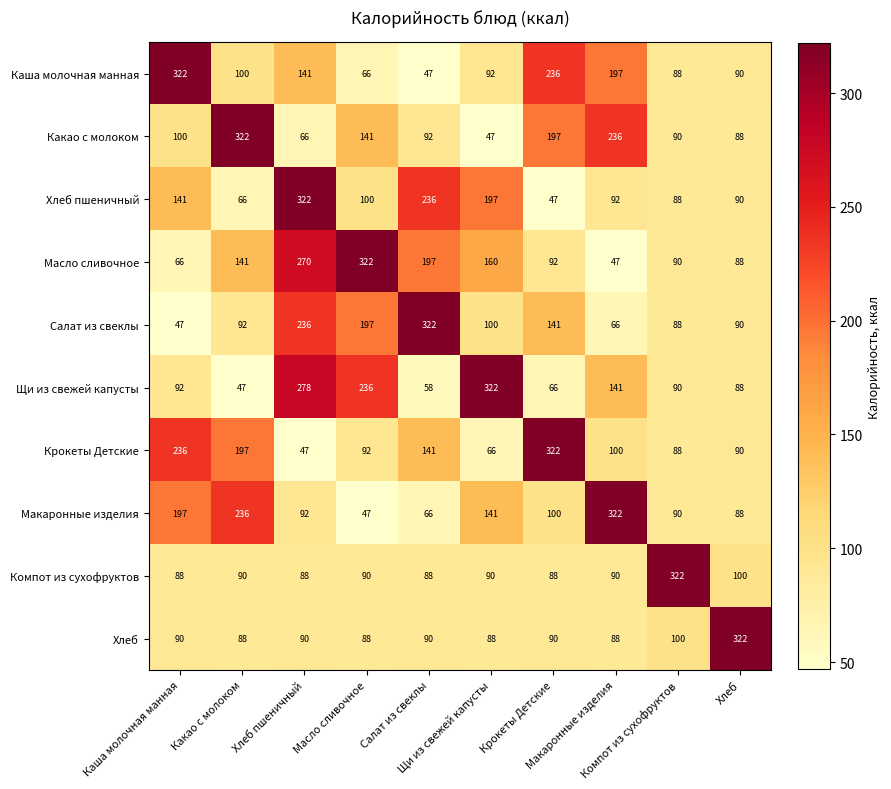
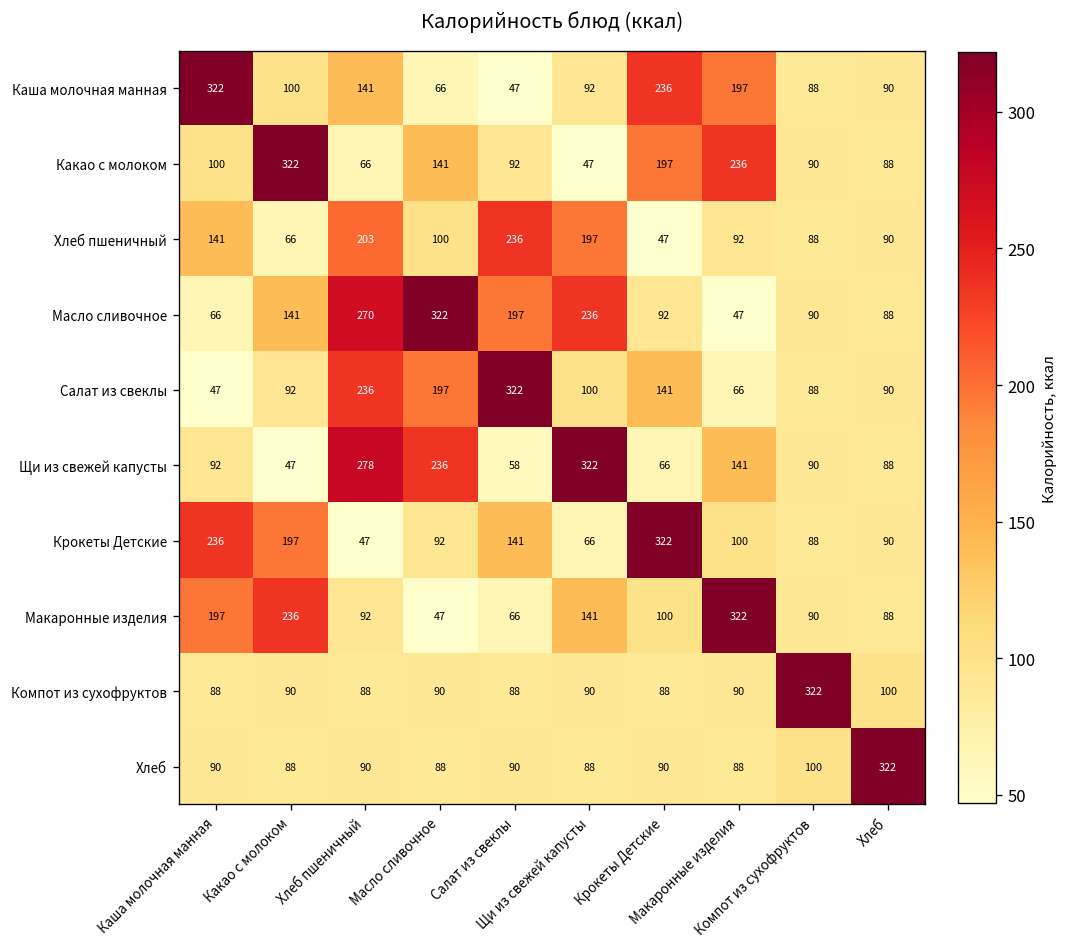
  {
    "Каша молочная манная": {
      "Каша молочная манная": 322,
      "Какао с молоком": 100,
      "Хлеб пшеничный": 141,
      "Масло сливочное": 66,
      "Салат из свеклы": 47,
      "Щи из свежей капусты": 92,
      "Крокеты Детские": 236,
      "Макаронные изделия": 197,
      "Компот из сухофруктов": 88,
      "Хлеб": 90
    },
    "Какао с молоком": {
      "Каша молочная манная": 100,
      "Какао с молоком": 322,
      "Хлеб пшеничный": 66,
      "Масло сливочное": 141,
      "Салат из свеклы": 92,
      "Щи из свежей капусты": 47,
      "Крокеты Детские": 197,
      "Макаронные изделия": 236,
      "Компот из сухофруктов": 90,
      "Хлеб": 88
    },
    "Хлеб пшеничный": {
      "Каша молочная манная": 141,
      "Какао с молоком": 66,
-     "Хлеб пшеничный": 322,
+     "Хлеб пшеничный": 203,
      "Масло сливочное": 100,
      "Салат из свеклы": 236,
      "Щи из свежей капусты": 197,
      "Крокеты Детские": 47,
      "Макаронные изделия": 92,
      "Компот из сухофруктов": 88,
      "Хлеб": 90
    },
    "Масло сливочное": {
      "Каша молочная манная": 66,
      "Какао с молоком": 141,
      "Хлеб пшеничный": 270,
      "Масло сливочное": 322,
      "Салат из свеклы": 197,
-     "Щи из свежей капусты": 160,
+     "Щи из свежей капусты": 236,
      "Крокеты Детские": 92,
      "Макаронные изделия": 47,
      "Компот из сухофруктов": 90,
      "Хлеб": 88
    },
    "Салат из свеклы": {
      "Каша молочная манная": 47,
      "Какао с молоком": 92,
      "Хлеб пшеничный": 236,
      "Масло сливочное": 197,
      "Салат из свеклы": 322,
      "Щи из свежей капусты": 100,
      "Крокеты Детские": 141,
      "Макаронные изделия": 66,
      "Компот из сухофруктов": 88,
      "Хлеб": 90
    },
    "Щи из свежей капусты": {
      "Каша молочная манная": 92,
      "Какао с молоком": 47,
      "Хлеб пшеничный": 278,
      "Масло сливочное": 236,
      "Салат из свеклы": 58,
      "Щи из свежей капусты": 322,
      "Крокеты Детские": 66,
      "Макаронные изделия": 141,
      "Компот из сухофруктов": 90,
      "Хлеб": 88
    },
    "Крокеты Детские": {
      "Каша молочная манная": 236,
      "Какао с молоком": 197,
      "Хлеб пшеничный": 47,
      "Масло сливочное": 92,
      "Салат из свеклы": 141,
      "Щи из свежей капусты": 66,
      "Крокеты Детские": 322,
      "Макаронные изделия": 100,
      "Компот из сухофруктов": 88,
      "Хлеб": 90
    },
    "Макаронные изделия": {
      "Каша молочная манная": 197,
      "Какао с молоком": 236,
      "Хлеб пшеничный": 92,
      "Масло сливочное": 47,
      "Салат из свеклы": 66,
      "Щи из свежей капусты": 141,
      "Крокеты Детские": 100,
      "Макаронные изделия": 322,
      "Компот из сухофруктов": 90,
      "Хлеб": 88
    },
    "Компот из сухофруктов": {
      "Каша молочная манная": 88,
      "Какао с молоком": 90,
      "Хлеб пшеничный": 88,
      "Масло сливочное": 90,
      "Салат из свеклы": 88,
      "Щи из свежей капусты": 90,
      "Крокеты Детские": 88,
      "Макаронные изделия": 90,
      "Компот из сухофруктов": 322,
      "Хлеб": 100
    },
    "Хлеб": {
      "Каша молочная манная": 90,
      "Какао с молоком": 88,
      "Хлеб пшеничный": 90,
      "Масло сливочное": 88,
      "Салат из свеклы": 90,
      "Щи из свежей капусты": 88,
      "Крокеты Детские": 90,
      "Макаронные изделия": 88,
      "Компот из сухофруктов": 100,
      "Хлеб": 322
    }
  }
